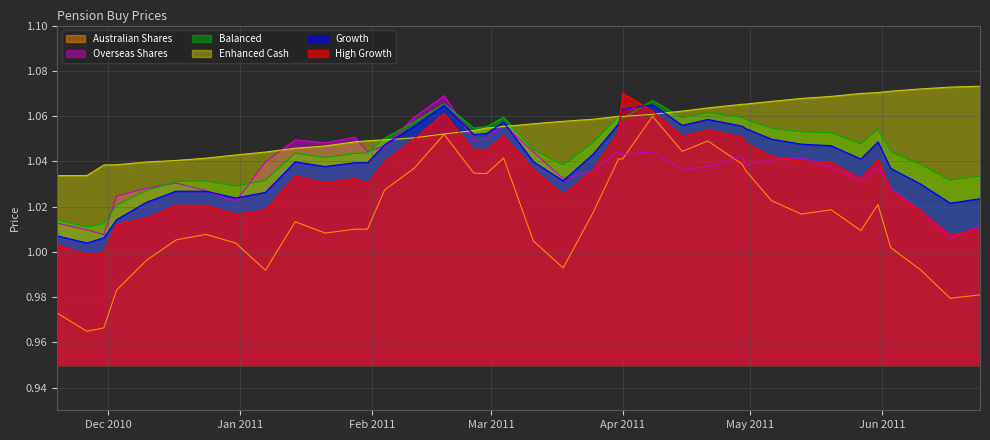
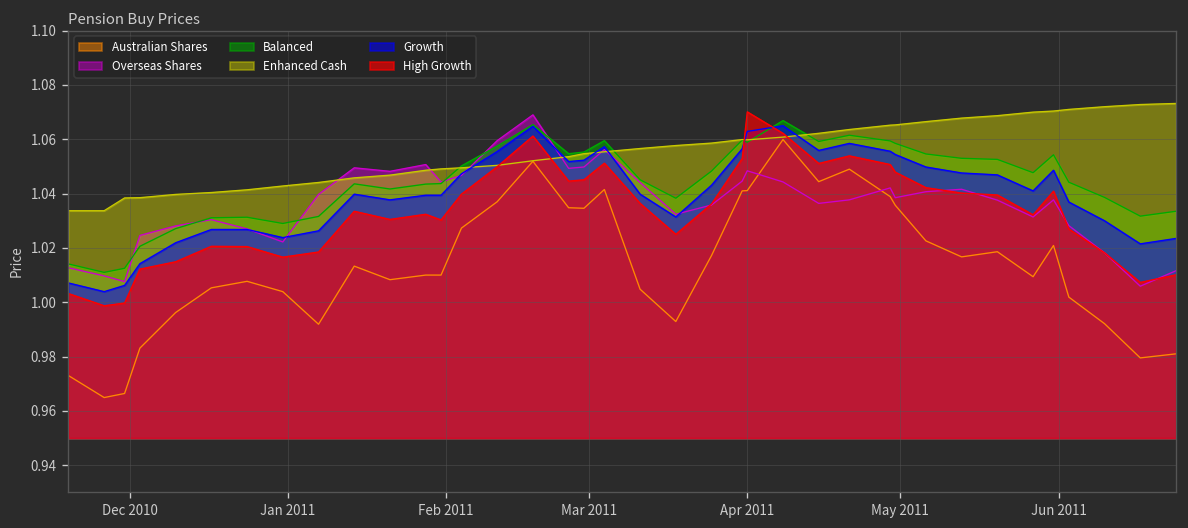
  {
    "Australian Shares": {
      "Apr 2011": 1.041
    },
    "Overseas Shares": {
-     "Apr 2011": 1.043
+     "Apr 2011": 1.048
    },
    "Growth": {
      "Apr 2011": 1.063
    },
    "High Growth": {
      "Apr 2011": 1.070
    }
  }
